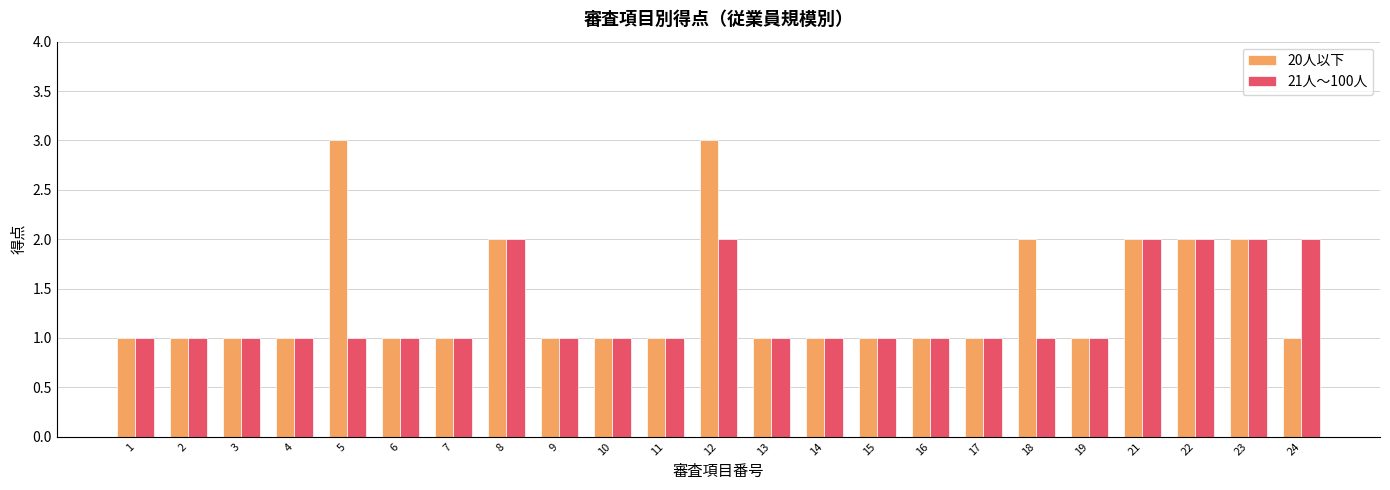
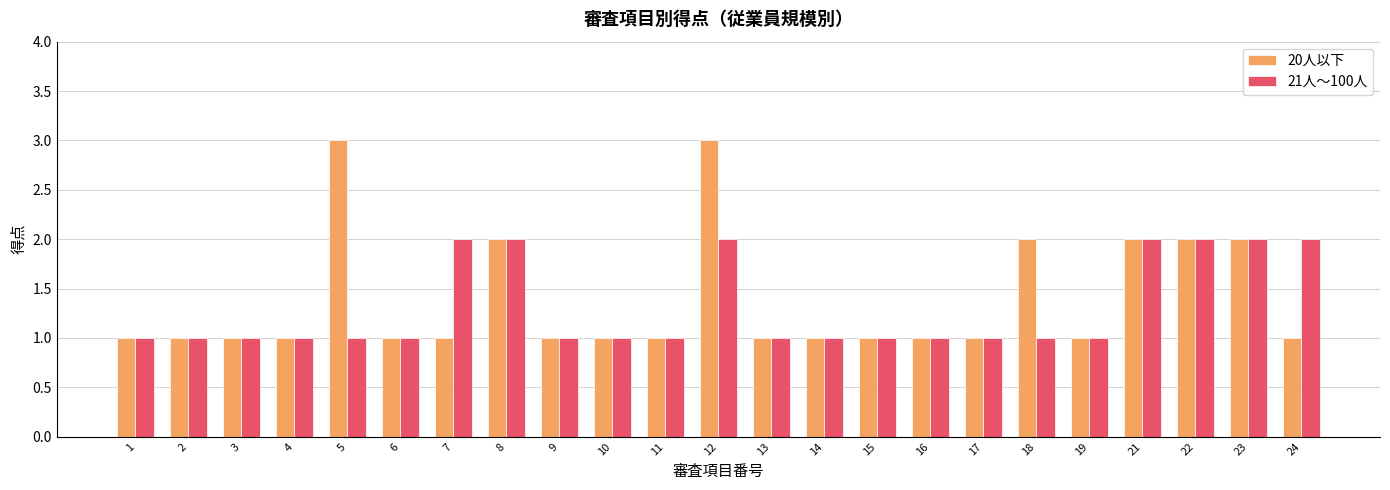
  {
    "20人以下": {
      "1": 1,
      "2": 1,
      "3": 1,
      "4": 1,
      "5": 3,
      "6": 1,
      "7": 1,
      "8": 2,
      "9": 1,
      "10": 1,
      "11": 1,
      "12": 3,
      "13": 1,
      "14": 1,
      "15": 1,
      "16": 1,
      "17": 1,
      "18": 2,
      "19": 1,
      "21": 2,
      "22": 2,
      "23": 2,
      "24": 1
    },
    "21人～100人": {
      "1": 1,
      "2": 1,
      "3": 1,
      "4": 1,
      "5": 1,
      "6": 1,
-     "7": 1,
+     "7": 2,
      "8": 2,
      "9": 1,
      "10": 1,
      "11": 1,
      "12": 2,
      "13": 1,
      "14": 1,
      "15": 1,
      "16": 1,
      "17": 1,
      "18": 1,
      "19": 1,
      "21": 2,
      "22": 2,
      "23": 2,
      "24": 2
    }
  }
